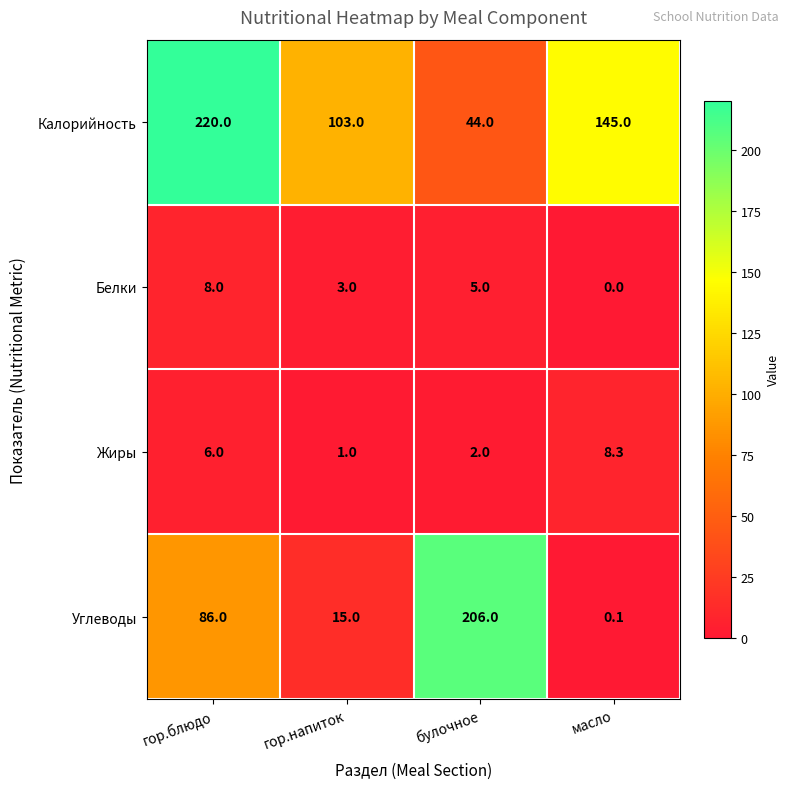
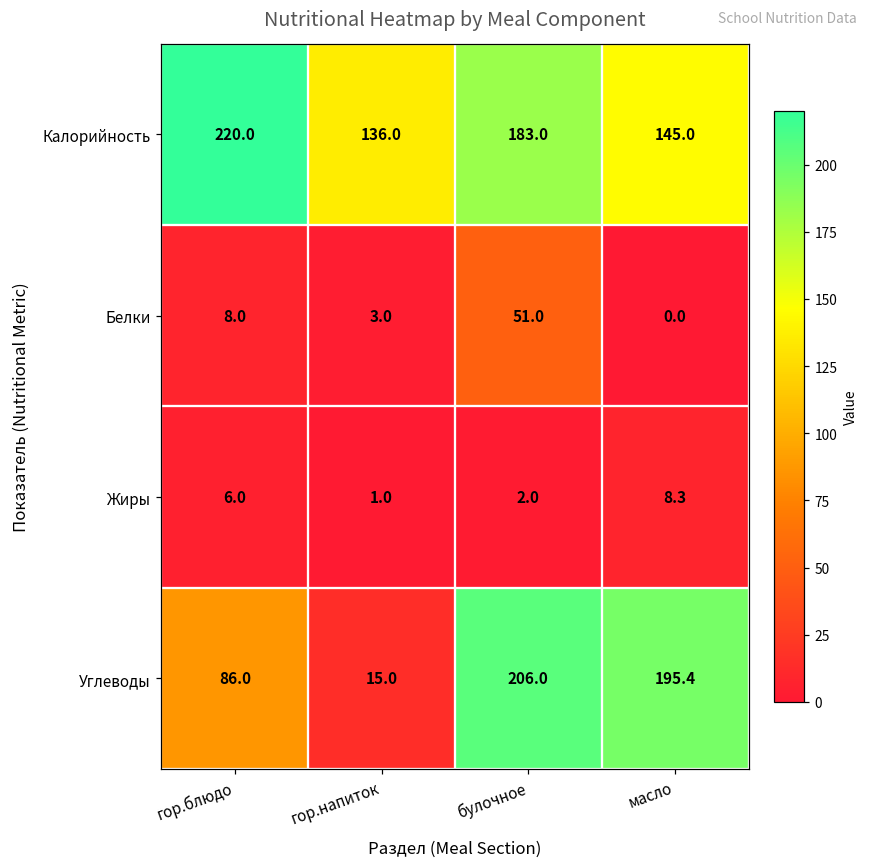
  {
    "Калорийность": {
      "гор.блюдо": 220.0,
-     "гор.напиток": 103.0,
-     "булочное": 44.0,
+     "гор.напиток": 136.0,
+     "булочное": 183.0,
      "масло": 145.0
    },
    "Белки": {
      "гор.блюдо": 8.0,
      "гор.напиток": 3.0,
-     "булочное": 5.0,
+     "булочное": 51.0,
      "масло": 0.0
    },
    "Жиры": {
      "гор.блюдо": 6.0,
      "гор.напиток": 1.0,
      "булочное": 2.0,
      "масло": 8.3
    },
    "Углеводы": {
      "гор.блюдо": 86.0,
      "гор.напиток": 15.0,
      "булочное": 206.0,
-     "масло": 0.1
+     "масло": 195.4
    }
  }
